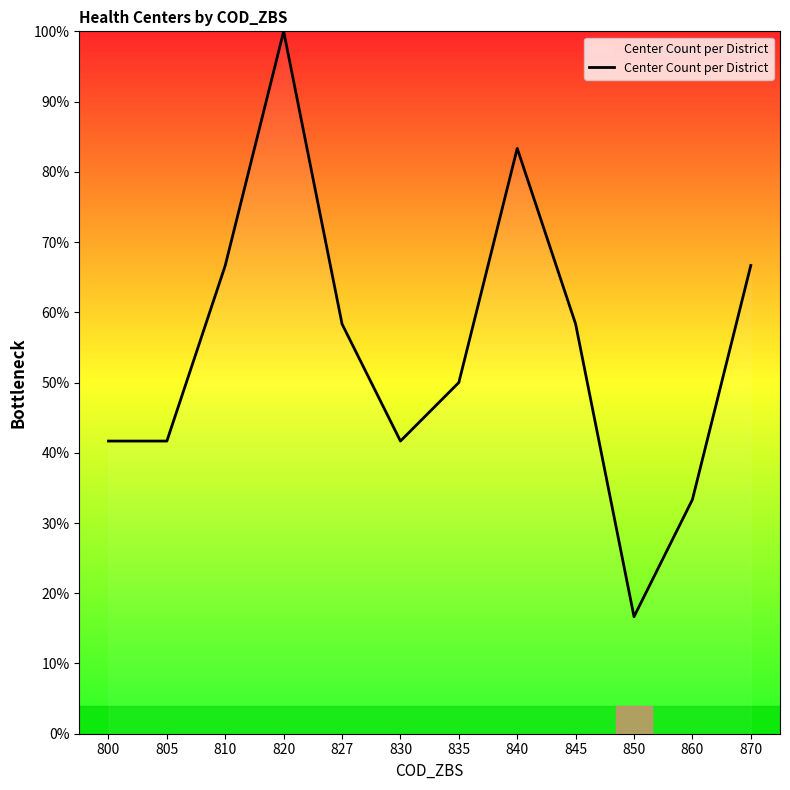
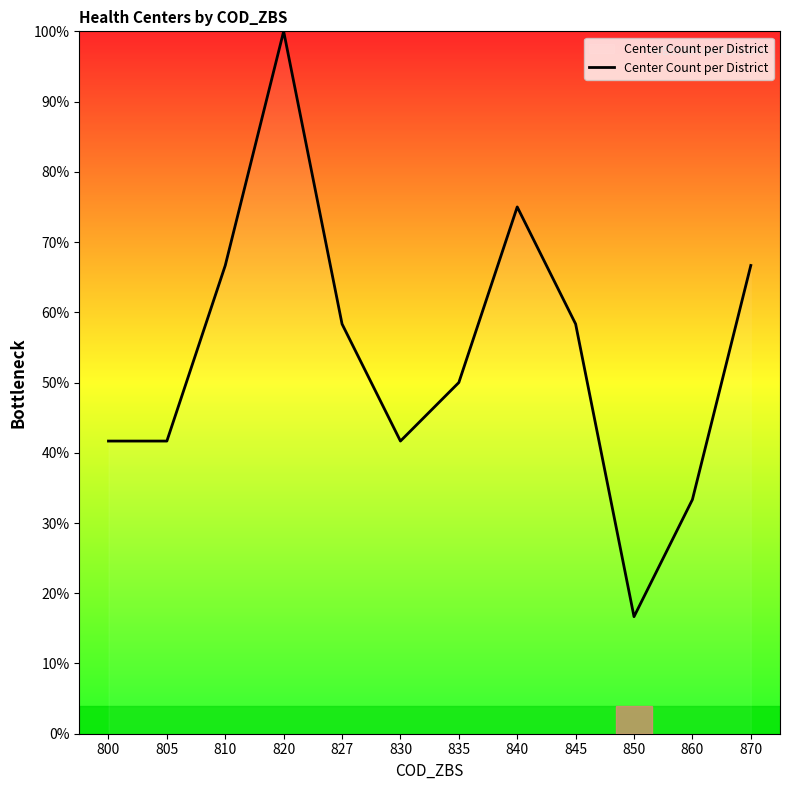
  {
    "800": "42%",
    "805": "42%",
    "810": "67%",
    "820": "100%",
    "827": "58%",
    "830": "42%",
    "835": "50%",
-   "840": "83%",
+   "840": "75%",
    "845": "58%",
    "850": "17%",
    "860": "33%",
    "870": "67%"
  }
